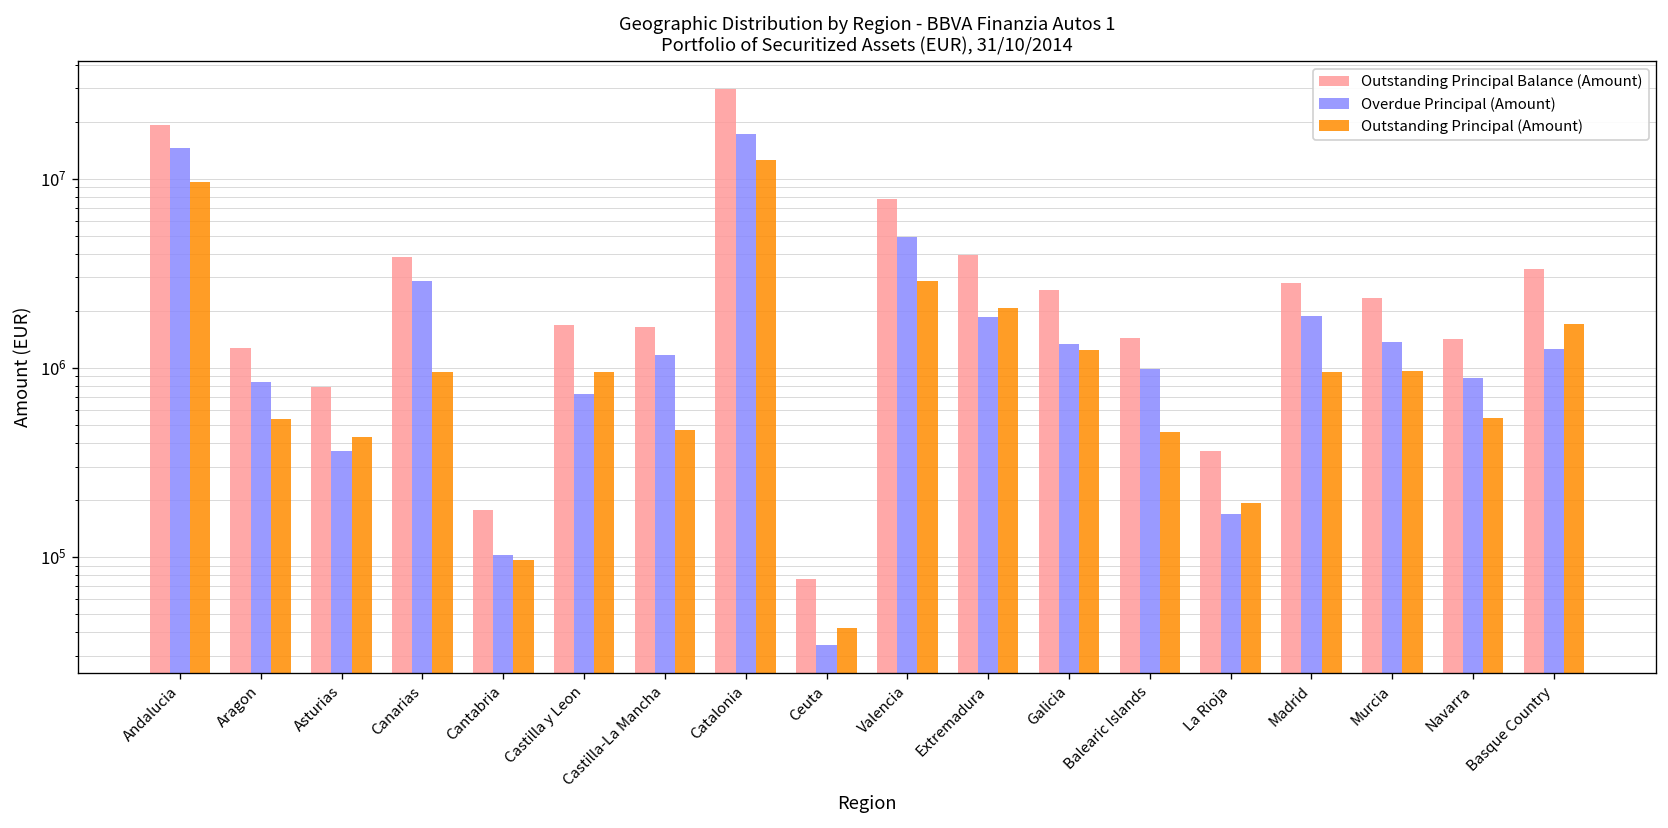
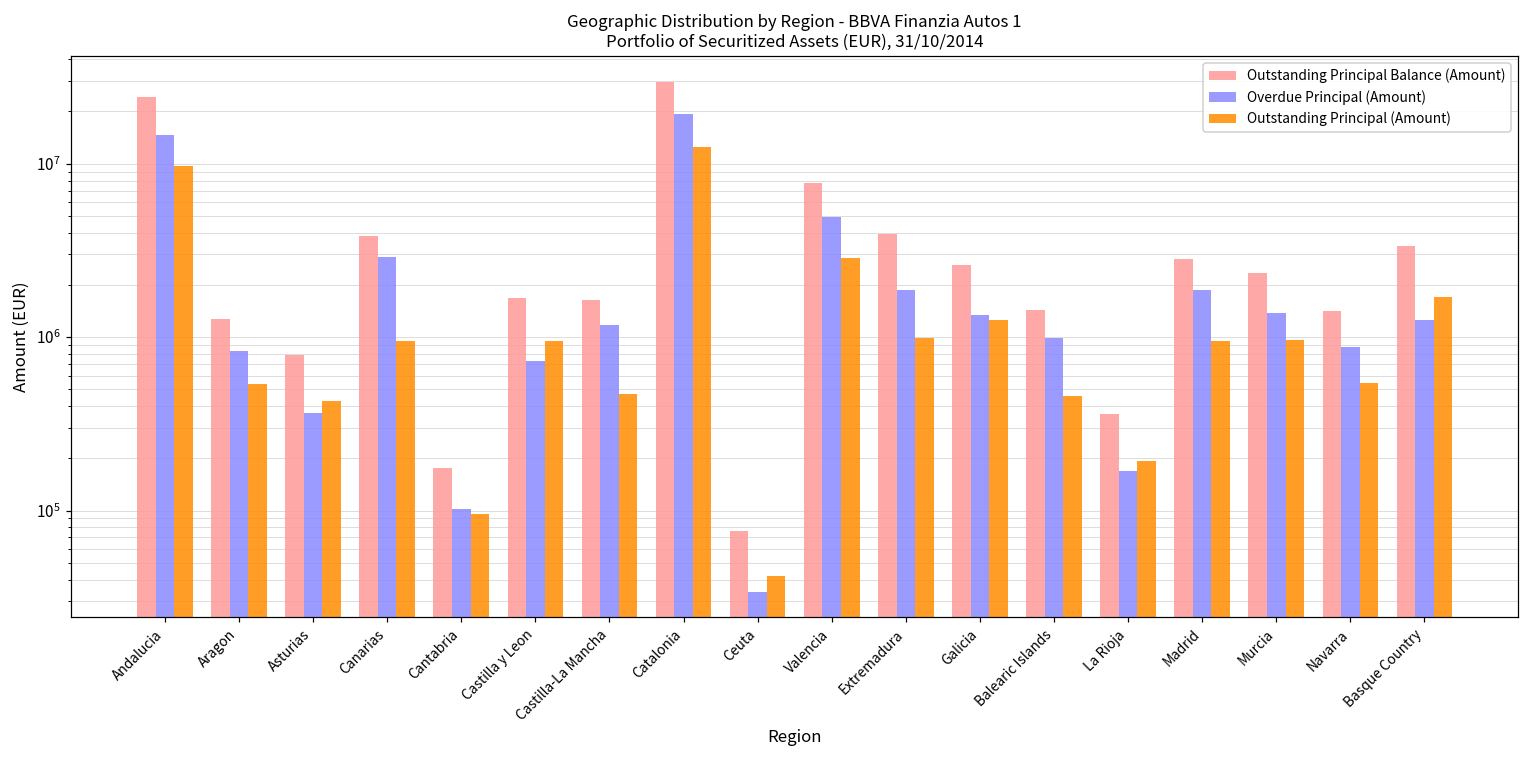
  {
    "Outstanding Principal Balance (Amount)": {
-     "Andalucia": 19000000,
+     "Andalucia": 24000000,
      "Aragon": 1300000,
      "Asturias": 800000,
      "Canarias": 3800000,
      "Cantabria": 180000,
      "Castilla y Leon": 1700000,
      "Castilla-La Mancha": 1600000,
      "Catalonia": 30000000,
      "Ceuta": 80000,
      "Valencia": 8000000,
      "Extremadura": 3900000,
      "Galicia": 2600000,
      "Balearic Islands": 1400000,
      "La Rioja": 360000,
      "Madrid": 2800000,
      "Murcia": 2300000,
      "Navarra": 1400000,
      "Basque Country": 3300000
    },
    "Overdue Principal (Amount)": {
      "Andalucia": 15000000,
      "Aragon": 800000,
      "Asturias": 360000,
      "Canarias": 2900000,
      "Cantabria": 100000,
      "Castilla y Leon": 700000,
      "Castilla-La Mancha": 1200000,
-     "Catalonia": 17000000,
+     "Catalonia": 19000000,
      "Ceuta": 34000,
      "Valencia": 4900000,
      "Extremadura": 1900000,
      "Galicia": 1300000,
      "Balearic Islands": 1000000,
      "La Rioja": 170000,
      "Madrid": 1900000,
      "Murcia": 1400000,
      "Navarra": 900000,
      "Basque Country": 1300000
    },
    "Outstanding Principal (Amount)": {
      "Andalucia": 10000000,
      "Aragon": 540000,
      "Asturias": 430000,
      "Canarias": 1000000,
      "Cantabria": 100000,
      "Castilla y Leon": 1000000,
      "Castilla-La Mancha": 470000,
      "Catalonia": 13000000,
      "Ceuta": 42000,
      "Valencia": 2900000,
-     "Extremadura": 2100000,
+     "Extremadura": 1000000,
      "Galicia": 1200000,
      "Balearic Islands": 460000,
      "La Rioja": 190000,
      "Madrid": 900000,
      "Murcia": 1000000,
      "Navarra": 550000,
      "Basque Country": 1700000
    }
  }
